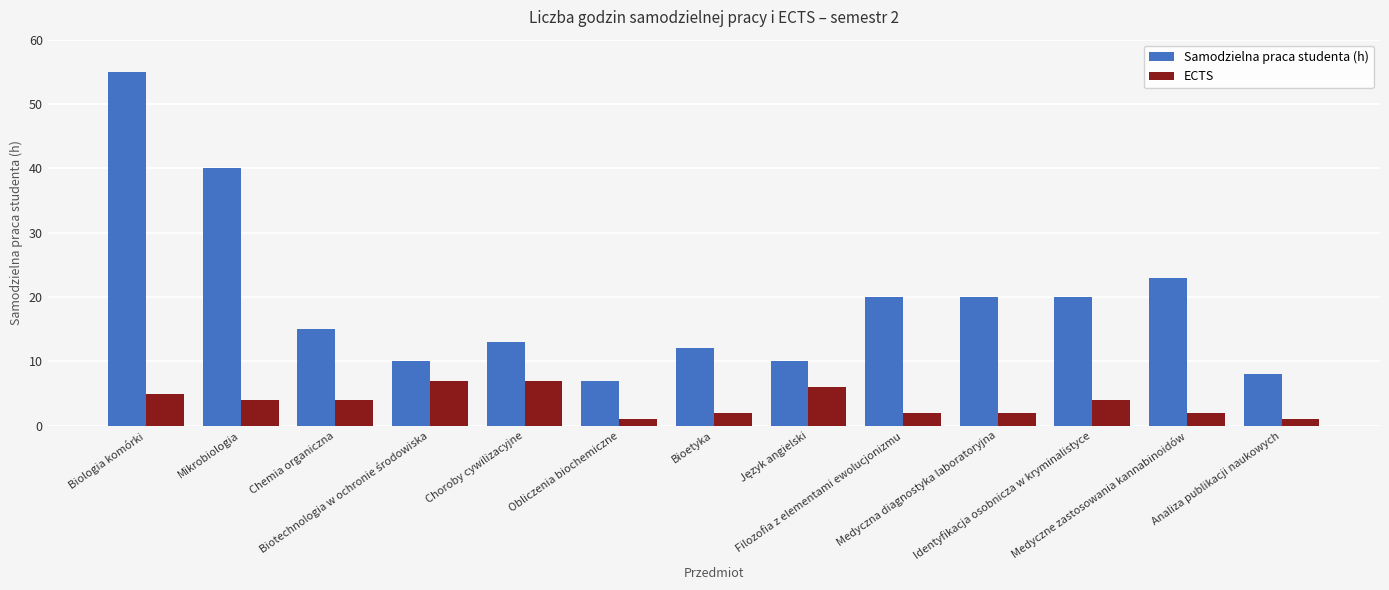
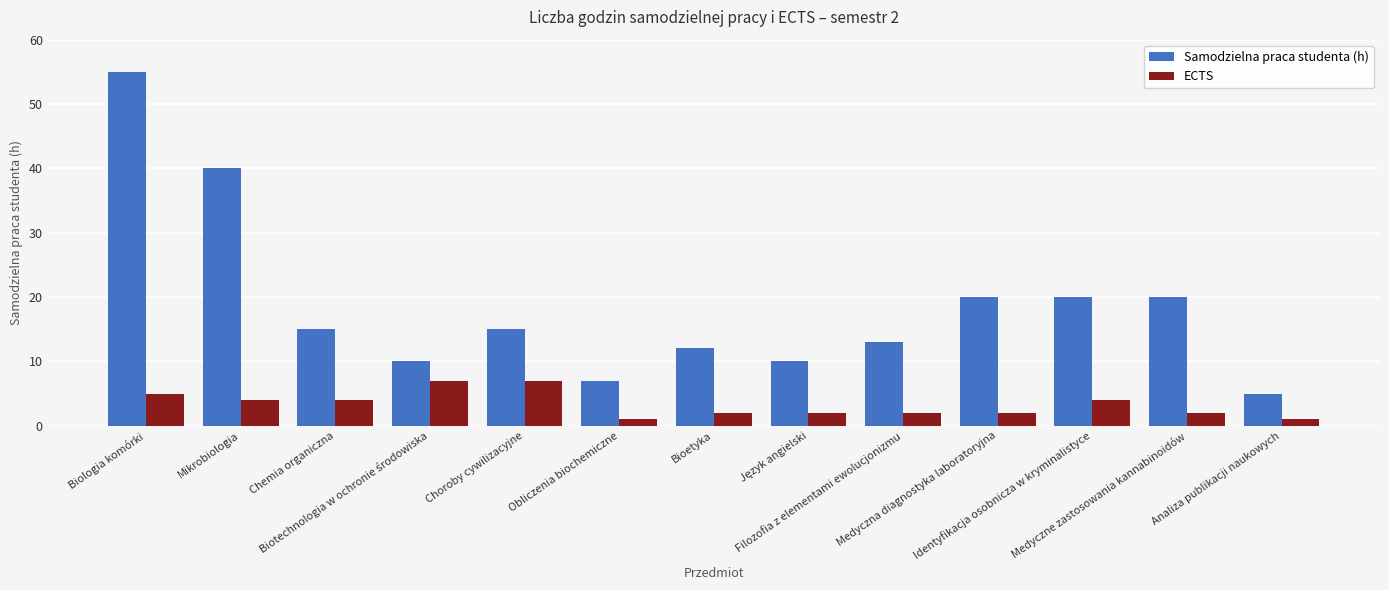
  {
    "Samodzielna praca studenta (h)": {
      "Biologia komórki": 55,
      "Mikrobiologia": 40,
      "Chemia organiczna": 15,
      "Biotechnologia w ochronie środowiska": 10,
-     "Choroby cywilizacyjne": 13,
+     "Choroby cywilizacyjne": 15,
      "Obliczenia biochemiczne": 7,
      "Bioetyka": 12,
      "Język angielski": 10,
-     "Filozofia z elementami ewolucjonizmu": 20,
+     "Filozofia z elementami ewolucjonizmu": 13,
      "Medyczna diagnostyka laboratoryjna": 20,
      "Identyfikacja osobnicza w kryminalistyce": 20,
-     "Medyczne zastosowania kannabinoidów": 23,
-     "Analiza publikacji naukowych": 8
+     "Medyczne zastosowania kannabinoidów": 20,
+     "Analiza publikacji naukowych": 5
    },
    "ECTS": {
      "Biologia komórki": 5,
      "Mikrobiologia": 4,
      "Chemia organiczna": 4,
      "Biotechnologia w ochronie środowiska": 7,
      "Choroby cywilizacyjne": 7,
      "Obliczenia biochemiczne": 1,
      "Bioetyka": 2,
-     "Język angielski": 6,
+     "Język angielski": 2,
      "Filozofia z elementami ewolucjonizmu": 2,
      "Medyczna diagnostyka laboratoryjna": 2,
      "Identyfikacja osobnicza w kryminalistyce": 4,
      "Medyczne zastosowania kannabinoidów": 2,
      "Analiza publikacji naukowych": 1
    }
  }
